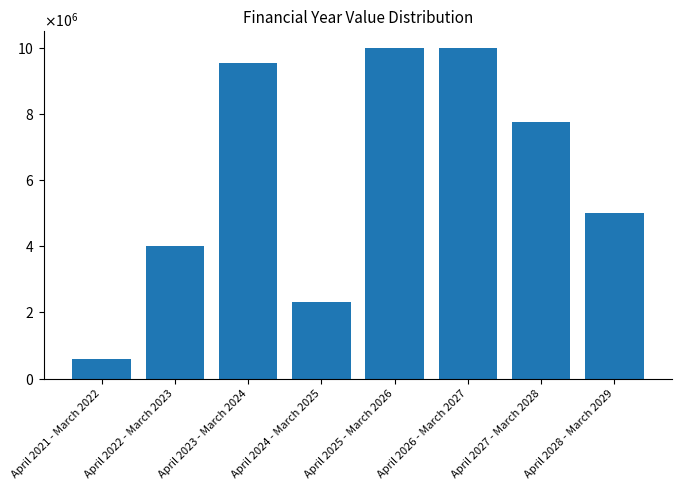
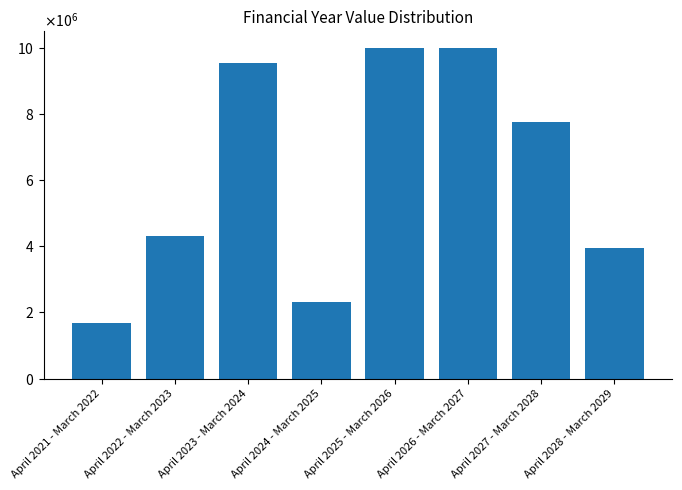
  {
-   "April 2021 - March 2022": 600000,
-   "April 2022 - March 2023": 4000000,
+   "April 2021 - March 2022": 1700000,
+   "April 2022 - March 2023": 4300000,
    "April 2023 - March 2024": 9500000,
    "April 2024 - March 2025": 2300000,
    "April 2025 - March 2026": 10000000,
    "April 2026 - March 2027": 10000000,
    "April 2027 - March 2028": 7800000,
-   "April 2028 - March 2029": 5000000
+   "April 2028 - March 2029": 3900000
  }
